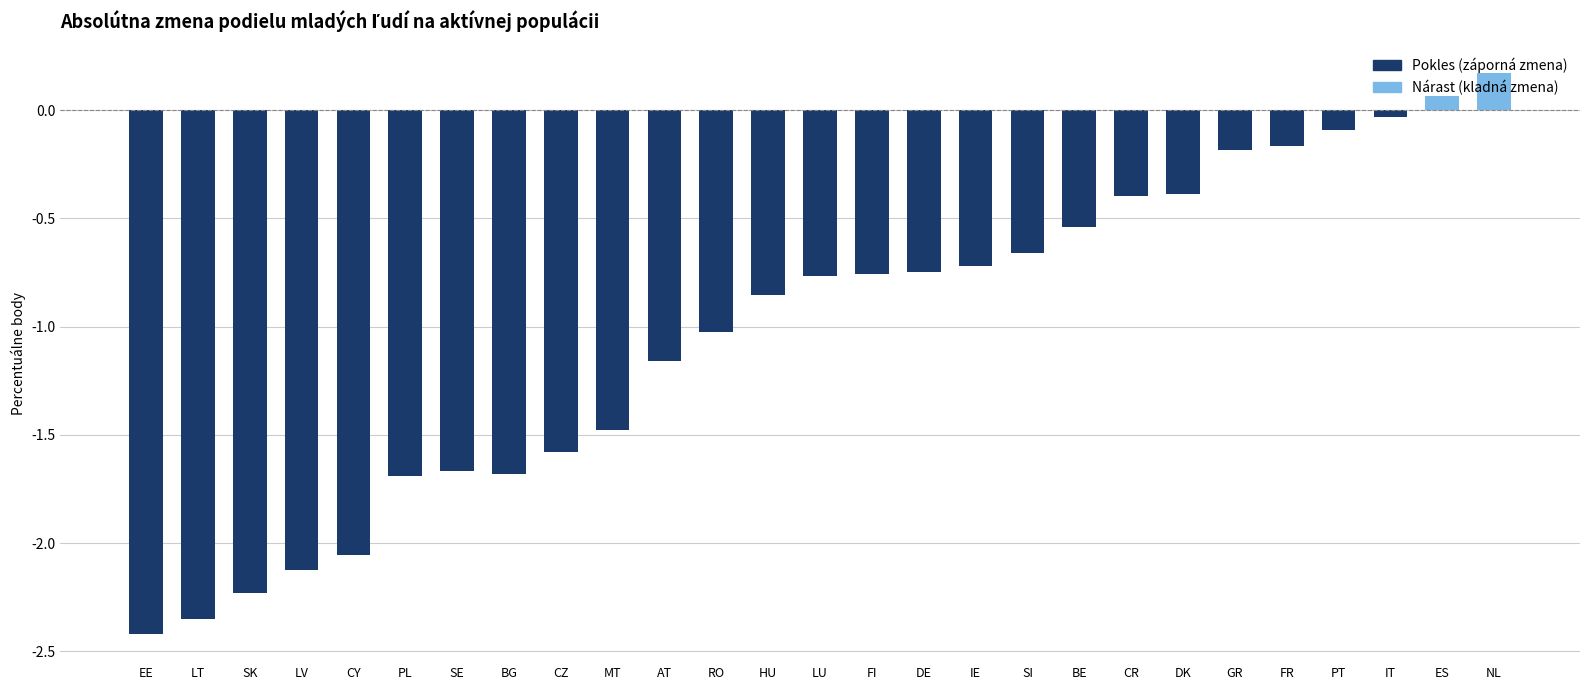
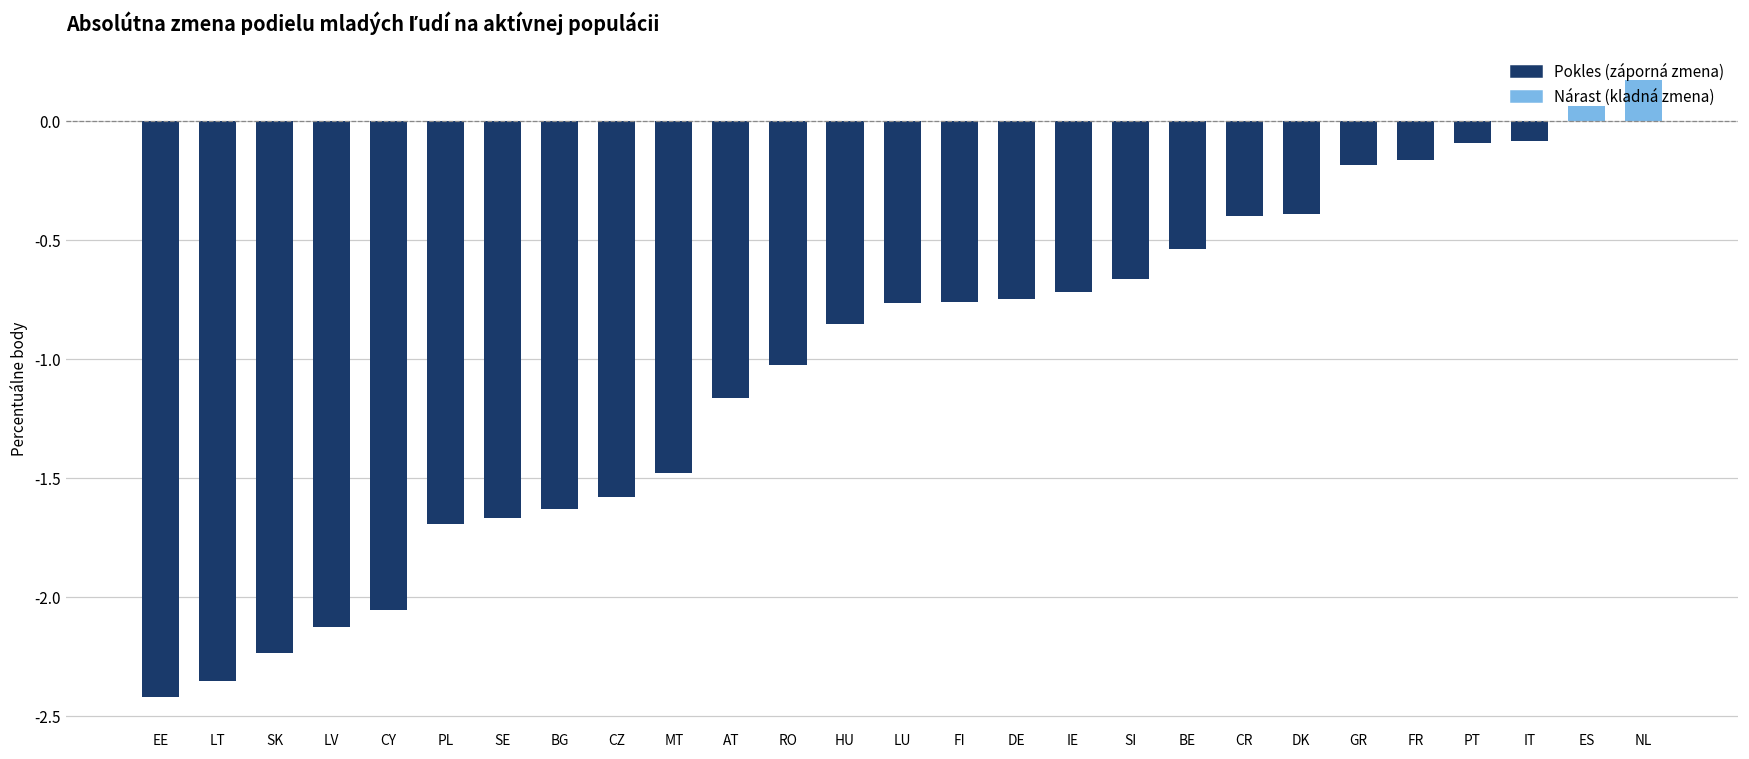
  {
    "EE": -2.42,
    "LT": -2.35,
    "SK": -2.23,
    "LV": -2.12,
    "CY": -2.05,
    "PL": -1.69,
    "SE": -1.67,
-   "BG": -1.68,
+   "BG": -1.63,
    "CZ": -1.58,
    "MT": -1.48,
    "AT": -1.16,
    "RO": -1.02,
    "HU": -0.85,
    "LU": -0.77,
    "FI": -0.76,
    "DE": -0.75,
    "IE": -0.72,
    "SI": -0.66,
    "BE": -0.54,
    "CR": -0.40,
    "DK": -0.39,
    "GR": -0.18,
    "FR": -0.16,
    "PT": -0.09,
-   "IT": -0.03,
+   "IT": -0.08,
    "ES": 0.07,
    "NL": 0.17
  }
